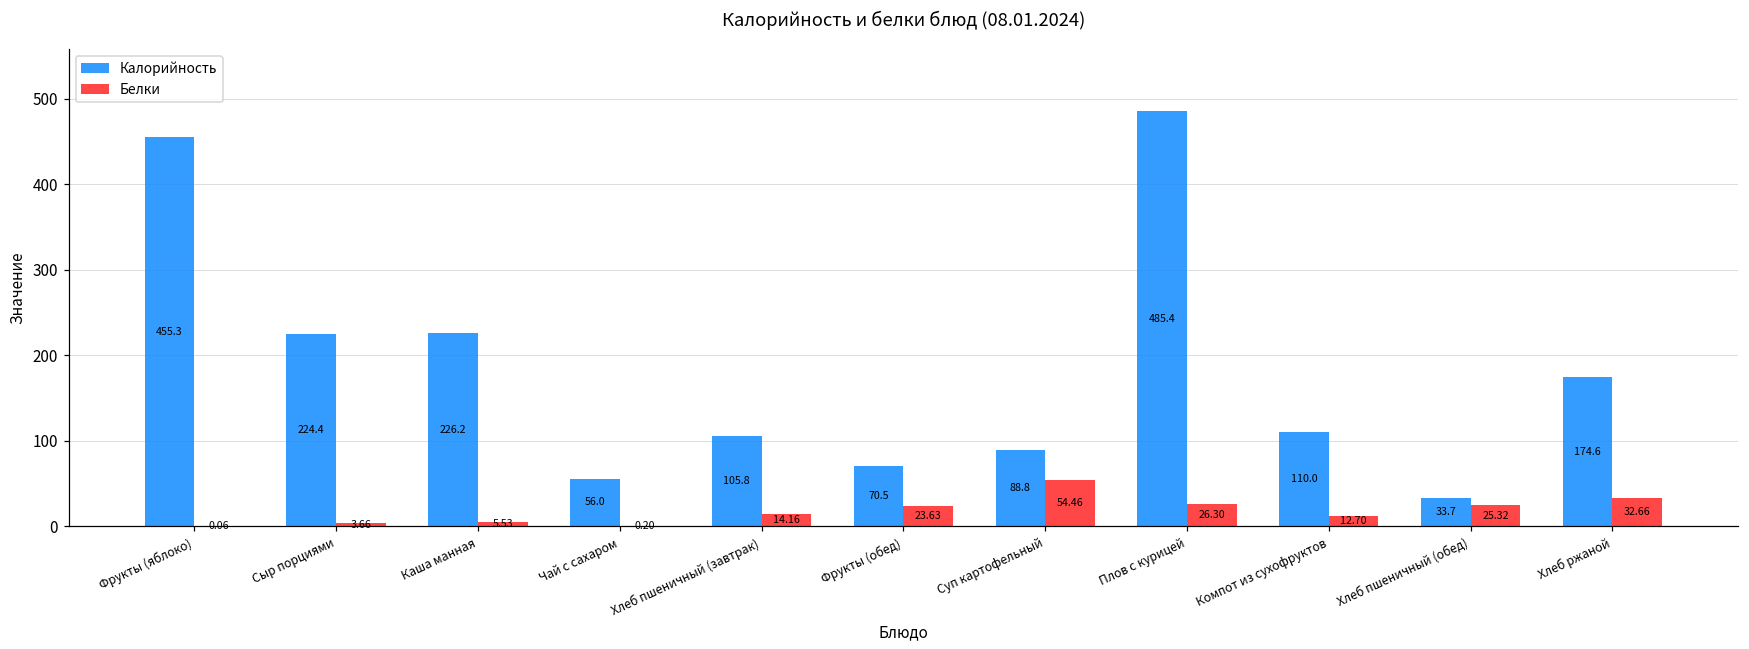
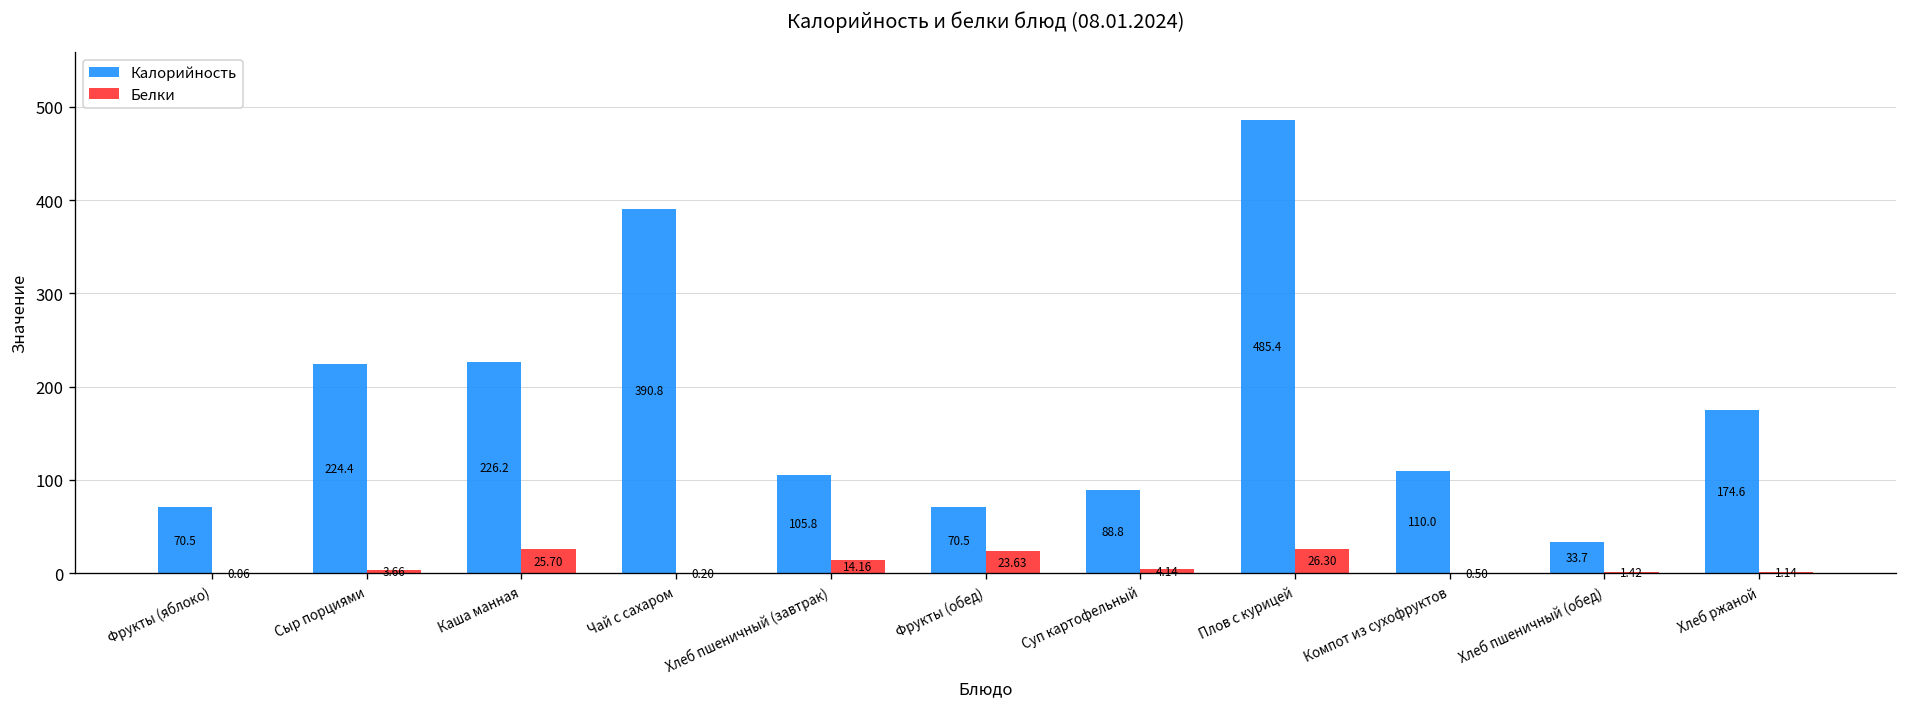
  {
    "Калорийность": {
-     "Фрукты (яблоко)": 455.3,
+     "Фрукты (яблоко)": 70.5,
      "Сыр порциями": 224.4,
      "Каша манная": 226.2,
-     "Чай с сахаром": 56.0,
+     "Чай с сахаром": 390.8,
      "Хлеб пшеничный (завтрак)": 105.8,
      "Фрукты (обед)": 70.5,
      "Суп картофельный": 88.8,
      "Плов с курицей": 485.4,
      "Компот из сухофруктов": 110.0,
      "Хлеб пшеничный (обед)": 33.7,
      "Хлеб ржаной": 174.6
    },
    "Белки": {
      "Фрукты (яблоко)": 0.06,
      "Сыр порциями": 3.66,
-     "Каша манная": 5.53,
+     "Каша манная": 25.70,
      "Чай с сахаром": 0.20,
      "Хлеб пшеничный (завтрак)": 14.16,
      "Фрукты (обед)": 23.63,
-     "Суп картофельный": 54.46,
+     "Суп картофельный": 4.14,
      "Плов с курицей": 26.30,
-     "Компот из сухофруктов": 12.70,
-     "Хлеб пшеничный (обед)": 25.32,
-     "Хлеб ржаной": 32.66
+     "Компот из сухофруктов": 0.50,
+     "Хлеб пшеничный (обед)": 1.42,
+     "Хлеб ржаной": 1.14
    }
  }
